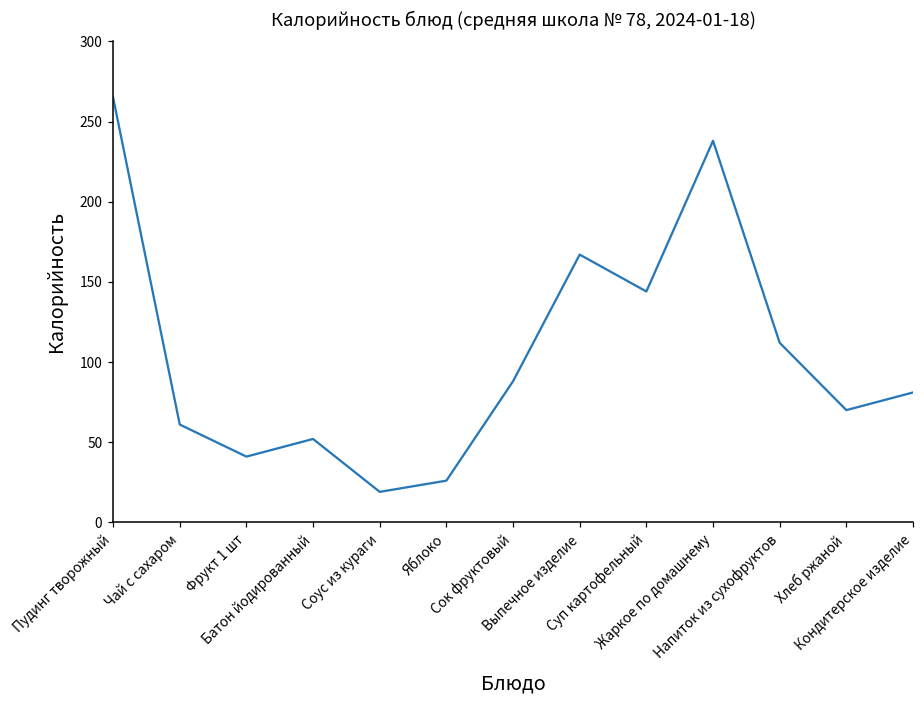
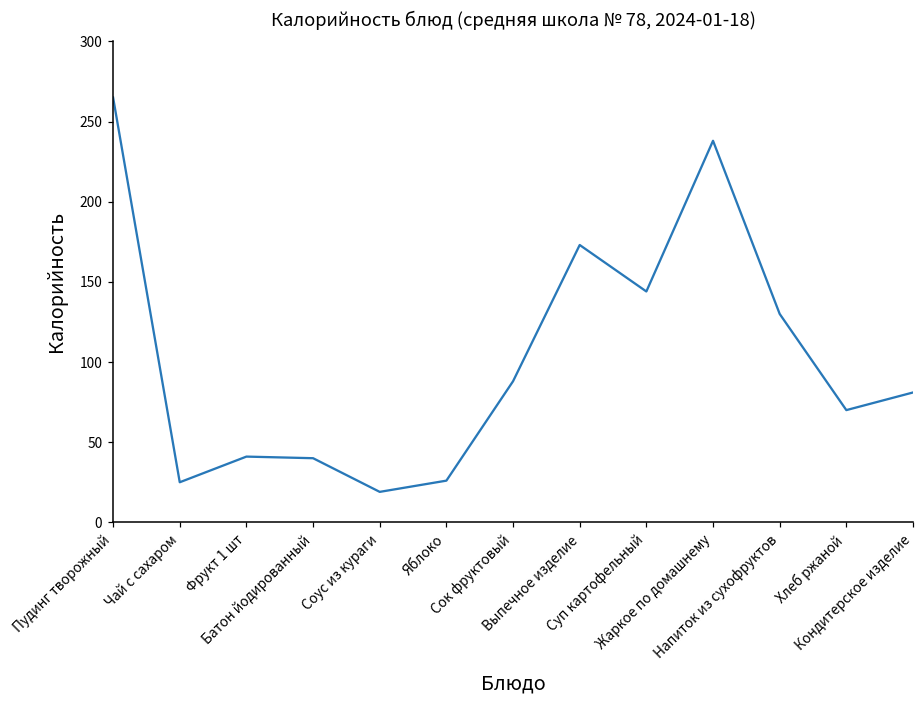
  {
    "Пудинг творожный": 265,
-   "Чай с сахаром": 61,
+   "Чай с сахаром": 25,
    "Фрукт 1 шт": 41,
-   "Батон йодированный": 52,
+   "Батон йодированный": 40,
    "Соус из кураги": 19,
    "Яблоко": 26,
    "Сок фруктовый": 88,
-   "Выпечное изделие": 167,
+   "Выпечное изделие": 173,
    "Суп картофельный": 144,
    "Жаркое по домашнему": 238,
-   "Напиток из сухофруктов": 112,
+   "Напиток из сухофруктов": 130,
    "Хлеб ржаной": 70,
    "Кондитерское изделие": 81
  }
